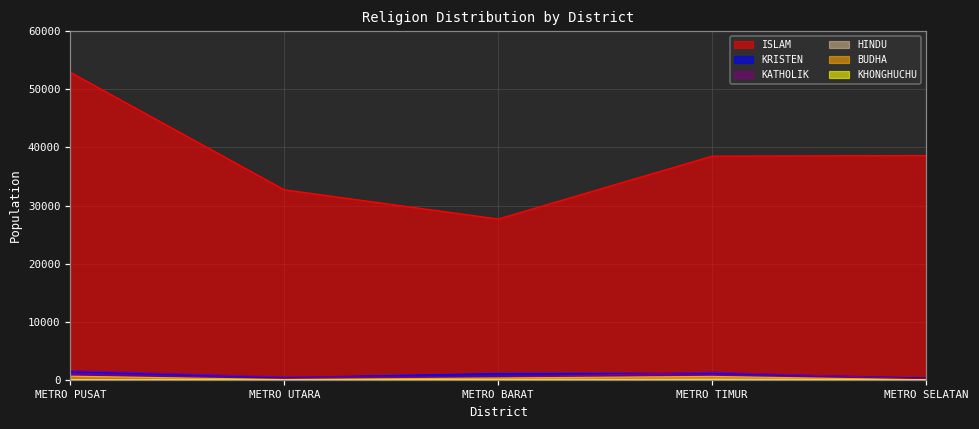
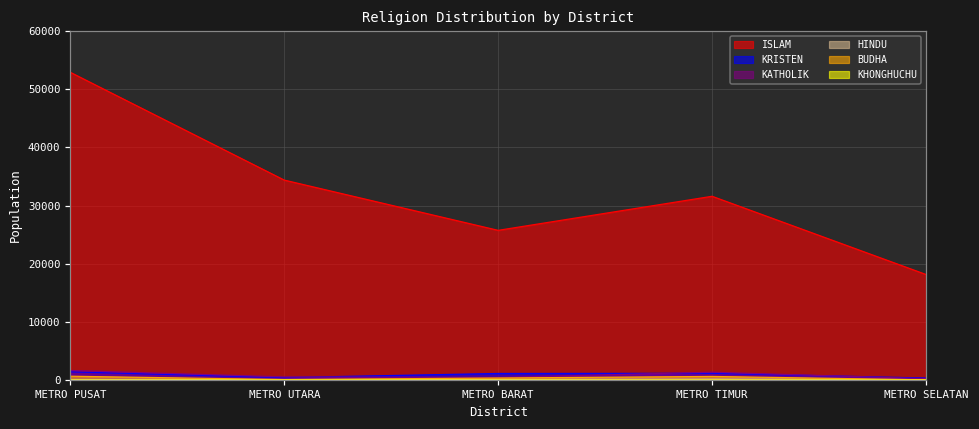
  {
    "ISLAM": {
      "METRO PUSAT": 53000,
-     "METRO UTARA": 33000,
-     "METRO BARAT": 28000,
-     "METRO TIMUR": 39000,
-     "METRO SELATAN": 39000
+     "METRO UTARA": 34000,
+     "METRO BARAT": 26000,
+     "METRO TIMUR": 32000,
+     "METRO SELATAN": 18000
    },
    "KRISTEN": {
      "METRO BARAT": 1000
    },
    "BUDHA": {
      "METRO PUSAT": 1000
    },
    "KHONGHUCHU": {
      "METRO PUSAT": 0,
      "METRO TIMUR": 0
    }
  }
